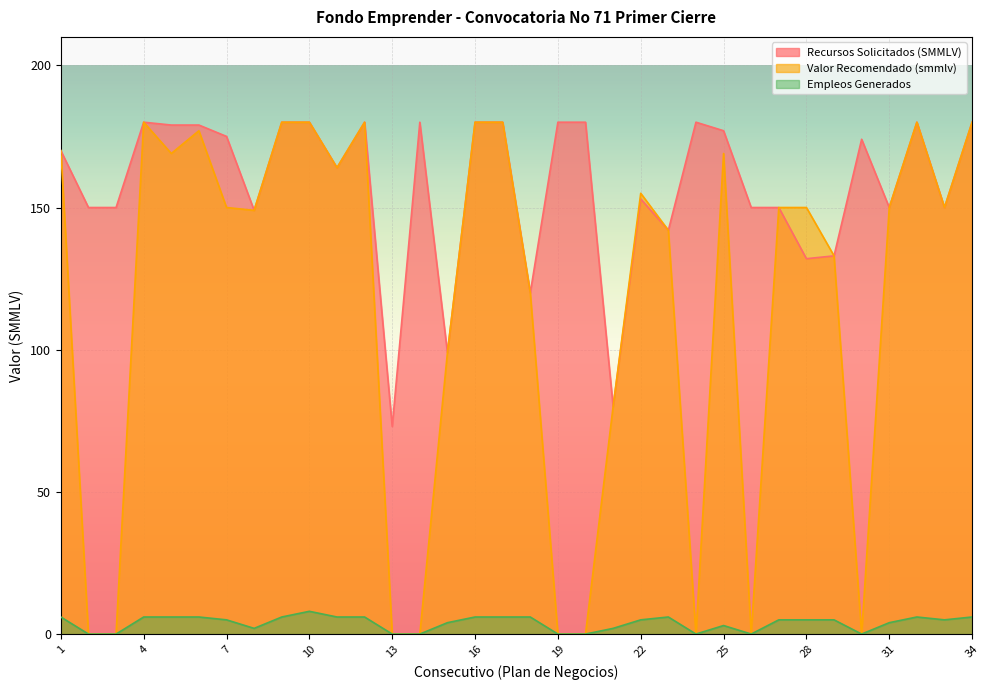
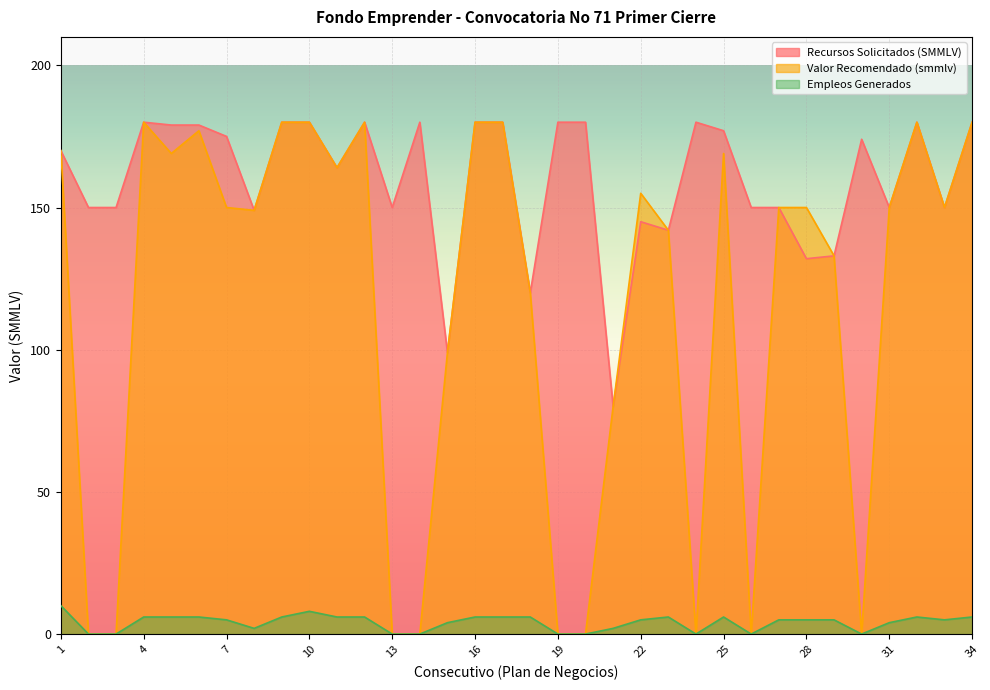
  {
    "Recursos Solicitados (SMMLV)": {
      "7": 175,
-     "13": 73,
+     "13": 150,
      "19": 180,
-     "22": 153,
+     "22": 145,
      "25": 177,
      "28": 132
    },
    "Valor Recomendado (smmlv)": {
      "7": 150,
      "22": 155,
      "25": 169,
      "28": 150
    },
    "Empleos Generados": {
-     "1": 6,
+     "1": 10,
      "4": 6,
      "7": 5,
      "10": 8,
      "16": 6,
      "22": 5,
-     "25": 3,
+     "25": 6,
      "28": 5,
      "31": 4,
      "34": 6
    }
  }
